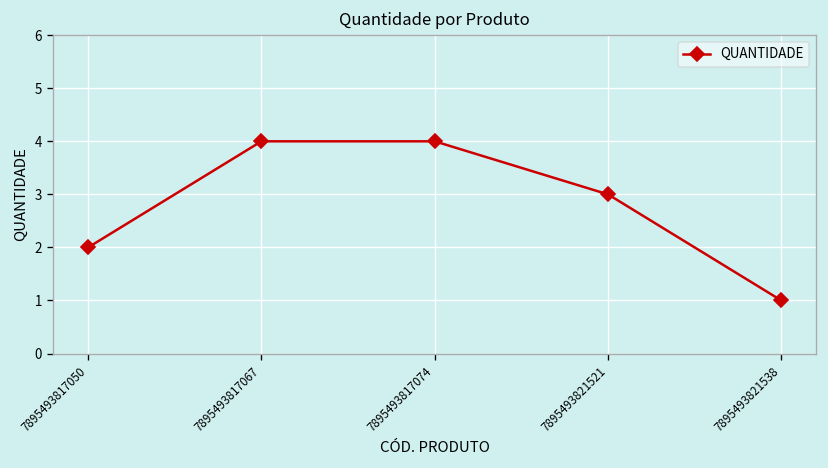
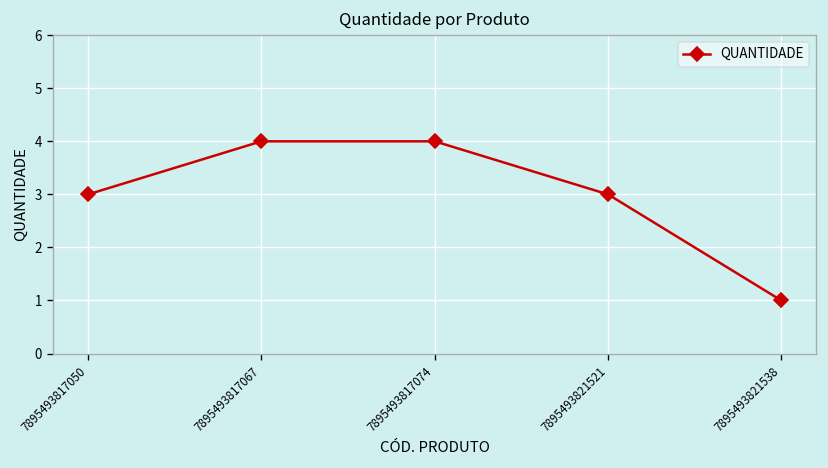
  {
-   "7895493817050": 2,
+   "7895493817050": 3,
    "7895493817067": 4,
    "7895493817074": 4,
    "7895493821521": 3,
    "7895493821538": 1
  }
